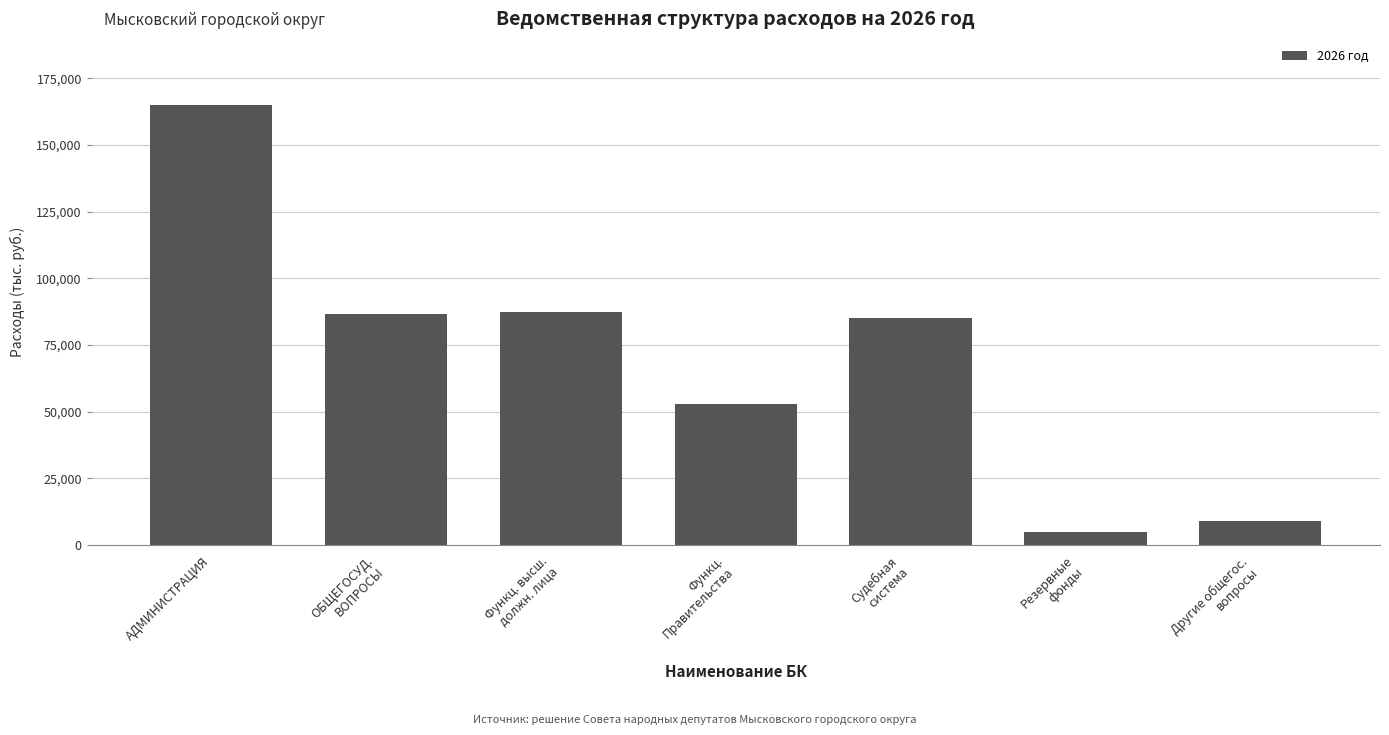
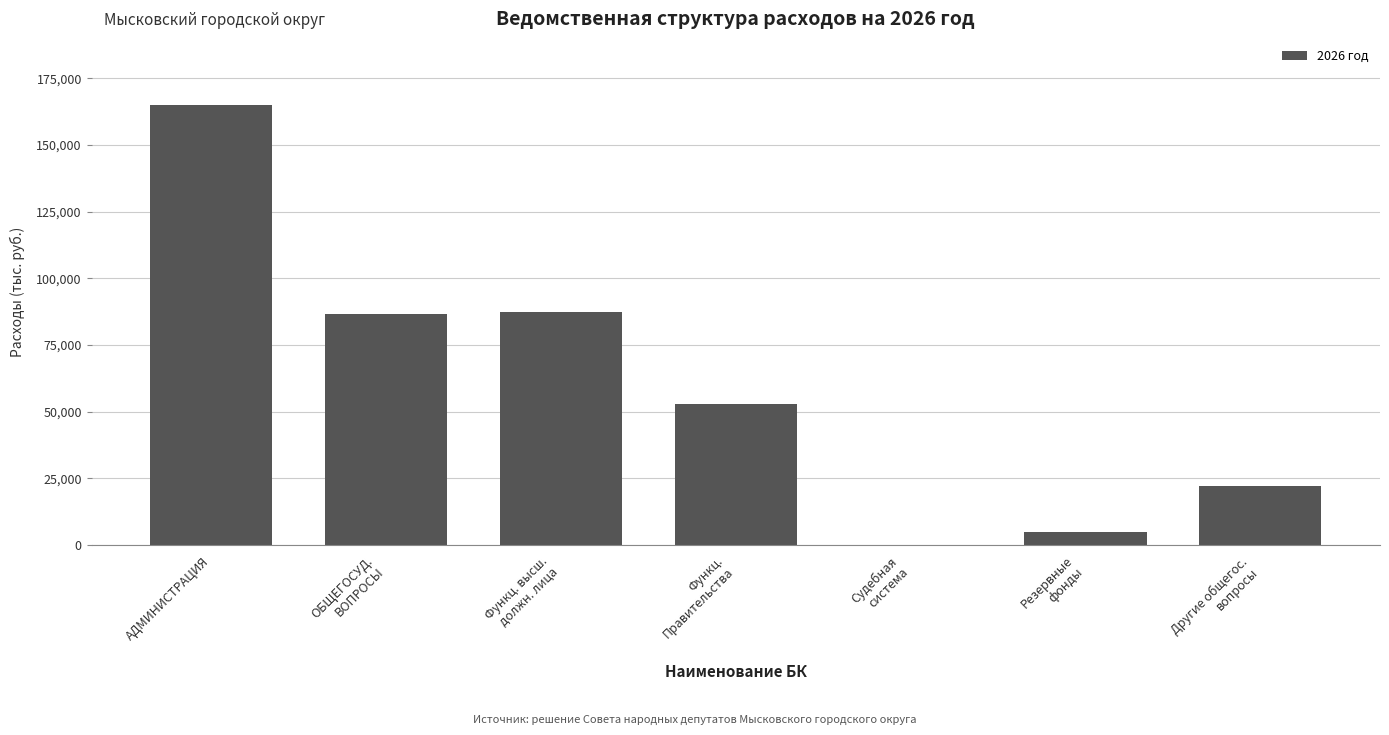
  {
    "АДМИНИСТРАЦИЯ": "165,000",
    "ОБЩЕГОСУД. ВОПРОСЫ": "86,000",
    "Функц. высш. должн. лица": "88,000",
    "Функц. Правительства": "53,000",
-   "Судебная система": "85,000",
+   "Судебная система": "0",
    "Резервные фонды": "5,000",
-   "Другие общегос. вопросы": "9,000"
+   "Другие общегос. вопросы": "22,000"
  }
